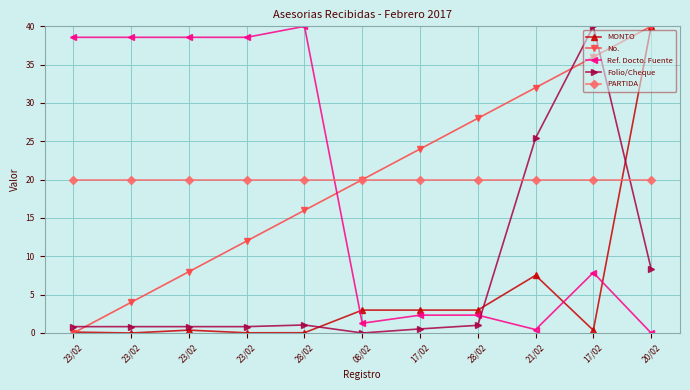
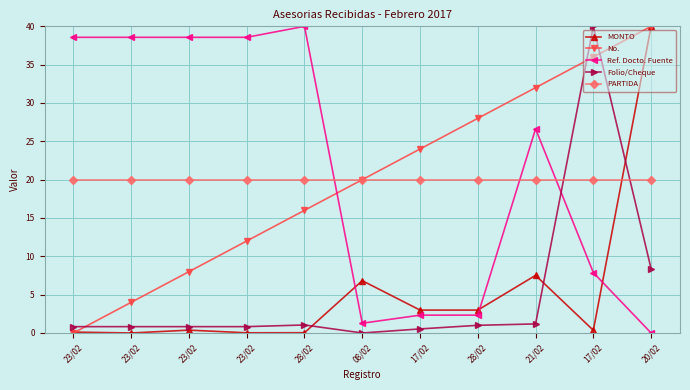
  {
    "MONTO": {
-     "08/02": 3,
+     "08/02": 7,
      "21/02": 8
    },
    "Ref. Docto. Fuente": {
      "08/02": 1,
-     "21/02": 0,
+     "21/02": 27,
      "20/02": 0
    },
    "Folio/Cheque": {
      "08/02": 0,
-     "21/02": 25,
+     "21/02": 1,
      "20/02": 8
    }
  }
